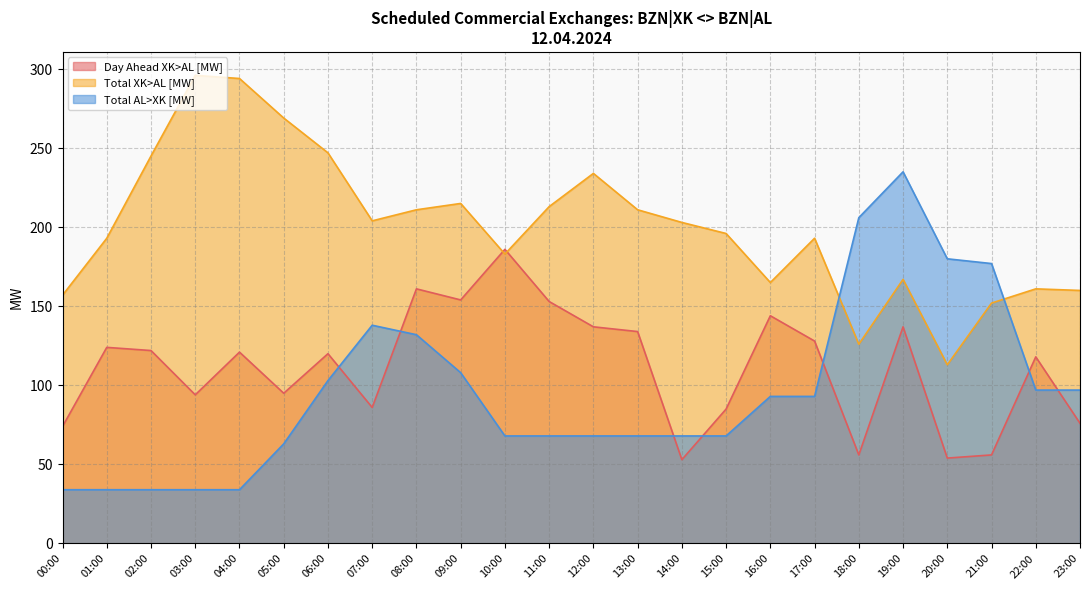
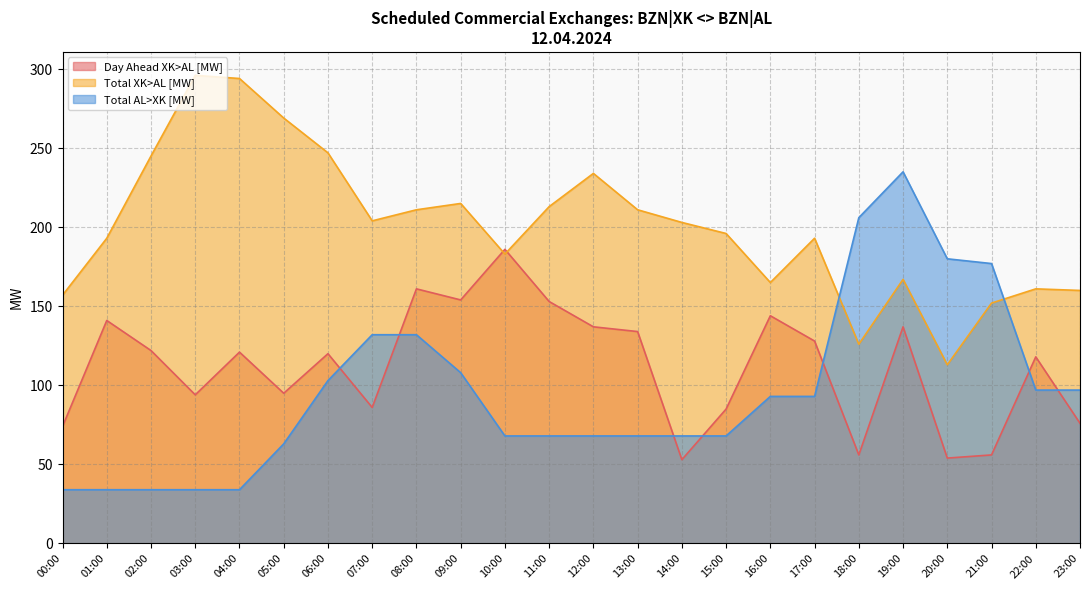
  {
    "Day Ahead XK>AL [MW]": {
      "00:00": 74,
-     "01:00": 124,
+     "01:00": 141,
      "02:00": 122,
      "03:00": 94,
      "04:00": 121,
      "05:00": 95,
      "06:00": 120,
      "07:00": 86,
      "08:00": 161,
      "09:00": 154,
      "10:00": 186,
      "11:00": 153,
      "12:00": 137,
      "13:00": 134,
      "14:00": 53,
      "15:00": 85,
      "16:00": 144,
      "17:00": 128,
      "18:00": 56,
      "19:00": 137,
      "20:00": 54,
      "21:00": 56,
      "22:00": 118,
      "23:00": 76
    },
    "Total XK>AL [MW]": {
      "00:00": 157,
      "01:00": 193,
      "02:00": 245,
      "04:00": 294,
      "05:00": 269,
      "06:00": 247,
      "07:00": 204,
      "08:00": 211,
      "09:00": 215,
      "10:00": 183,
      "11:00": 213,
      "12:00": 234,
      "13:00": 211,
      "14:00": 203,
      "15:00": 196,
      "16:00": 165,
      "17:00": 193,
      "18:00": 126,
      "19:00": 167,
      "20:00": 113,
      "21:00": 152,
      "22:00": 161,
      "23:00": 160
    },
    "Total AL>XK [MW]": {
      "00:00": 34,
      "01:00": 34,
      "02:00": 34,
      "03:00": 34,
      "04:00": 34,
      "05:00": 63,
      "06:00": 103,
-     "07:00": 138,
+     "07:00": 132,
      "08:00": 132,
      "09:00": 108,
      "10:00": 68,
      "11:00": 68,
      "12:00": 68,
      "13:00": 68,
      "14:00": 68,
      "15:00": 68,
      "16:00": 93,
      "17:00": 93,
      "18:00": 206,
      "19:00": 235,
      "20:00": 180,
      "21:00": 177,
      "22:00": 97,
      "23:00": 97
    }
  }
